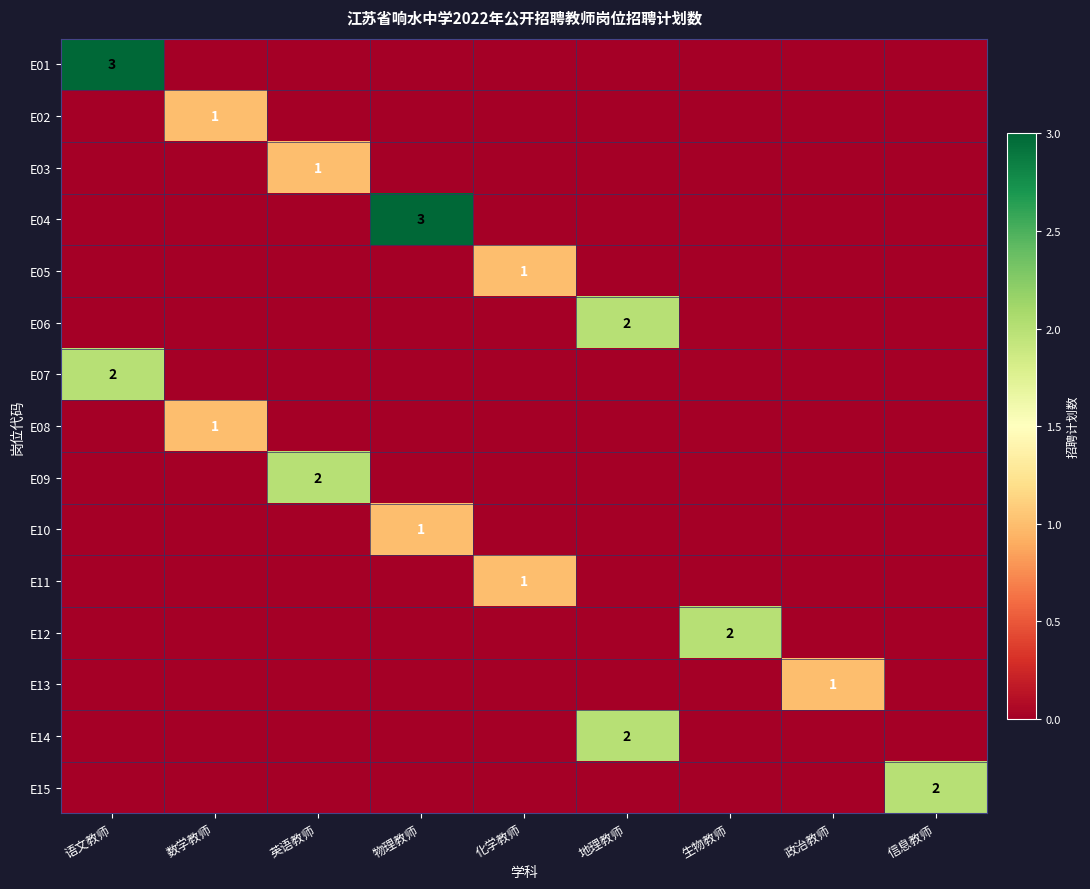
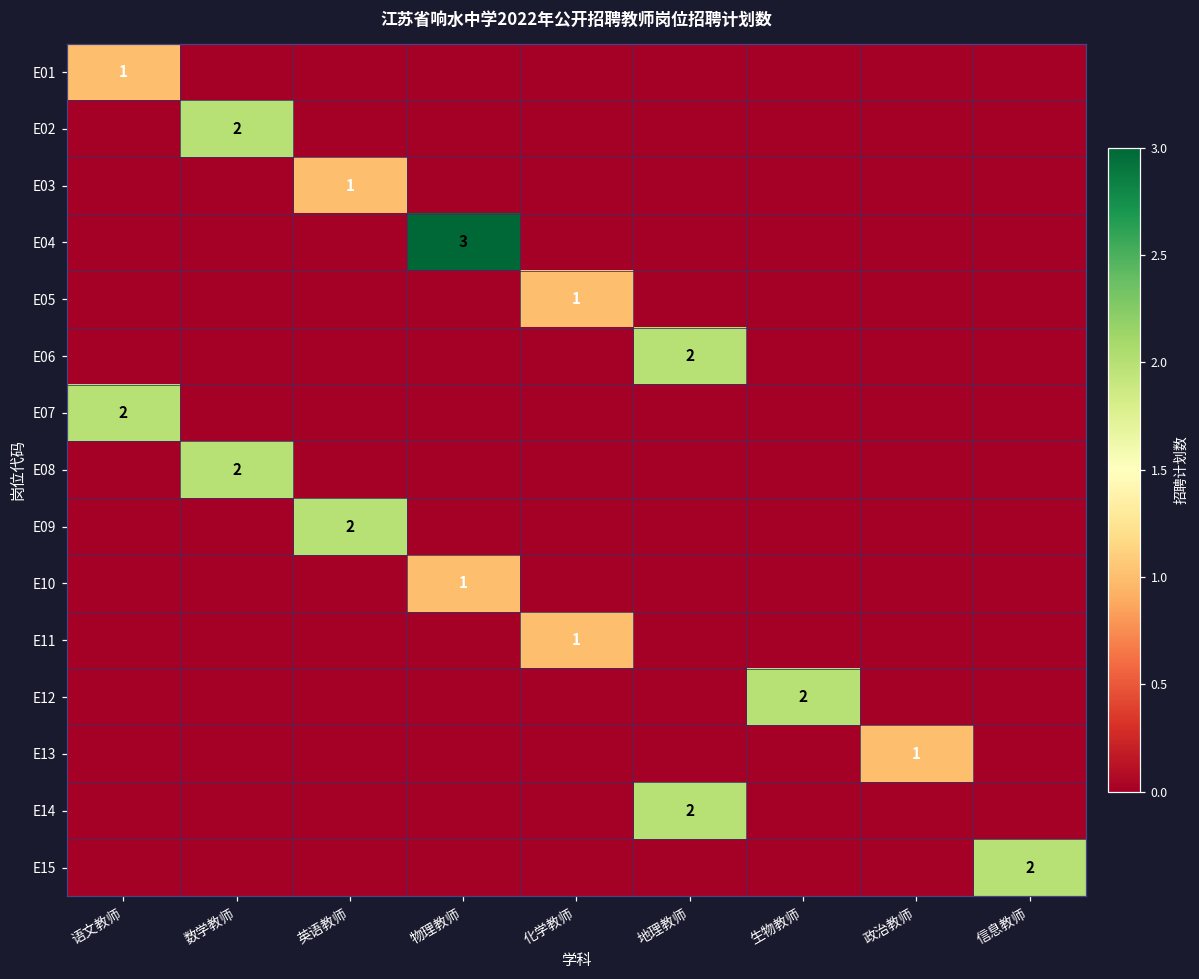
  {
    "E01": {
-     "语文教师": 3
+     "语文教师": 1
    },
    "E02": {
-     "数学教师": 1
+     "数学教师": 2
    },
    "E03": {
      "英语教师": 1
    },
    "E04": {
      "物理教师": 3
    },
    "E05": {
      "化学教师": 1
    },
    "E06": {
      "地理教师": 2
    },
    "E07": {
      "语文教师": 2
    },
    "E08": {
-     "数学教师": 1
+     "数学教师": 2
    },
    "E09": {
      "英语教师": 2
    },
    "E10": {
      "物理教师": 1
    },
    "E11": {
      "化学教师": 1
    },
    "E12": {
      "生物教师": 2
    },
    "E13": {
      "政治教师": 1
    },
    "E14": {
      "地理教师": 2
    },
    "E15": {
      "信息教师": 2
    }
  }
